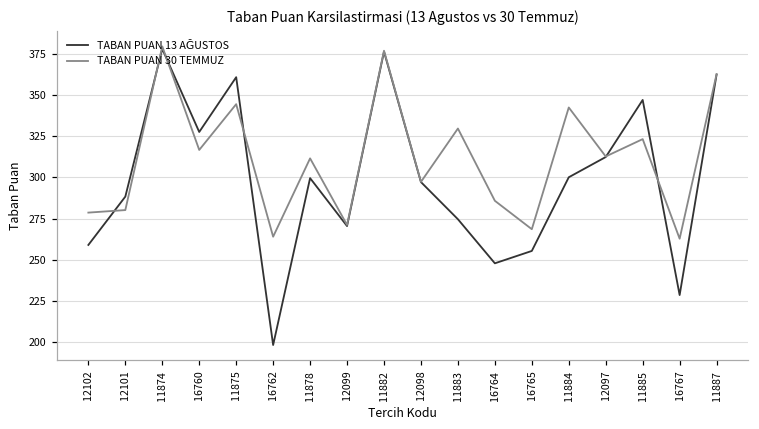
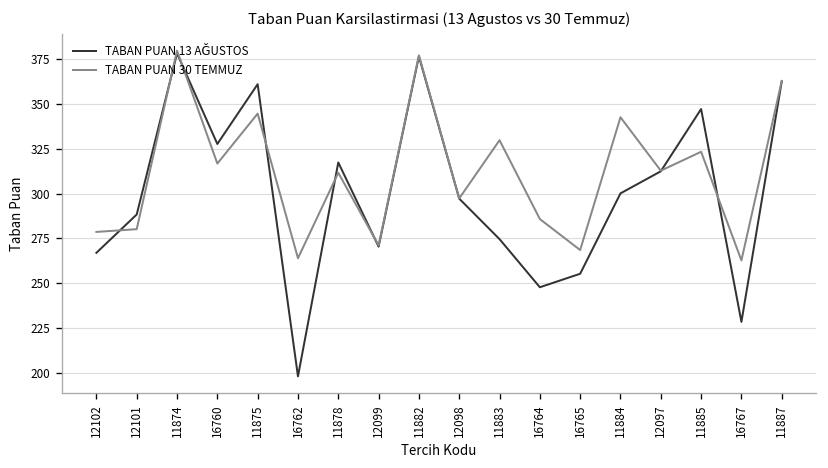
  {
    "TABAN PUAN 13 AĞUSTOS": {
-     "12102": 259,
+     "12102": 267,
      "12101": 288,
      "16760": 328,
      "11875": 361,
      "16762": 198,
-     "11878": 300,
+     "11878": 317,
      "11883": 275,
      "16764": 248,
      "16765": 255,
      "11884": 300,
      "11885": 347,
      "16767": 228
    },
    "TABAN PUAN 30 TEMMUZ": {
      "12102": 279,
      "12101": 280,
      "16760": 317,
      "11875": 345,
      "16762": 264,
      "11878": 312,
      "11883": 330,
      "16764": 286,
      "16765": 269,
      "11884": 343,
      "11885": 323,
      "16767": 263
    }
  }
